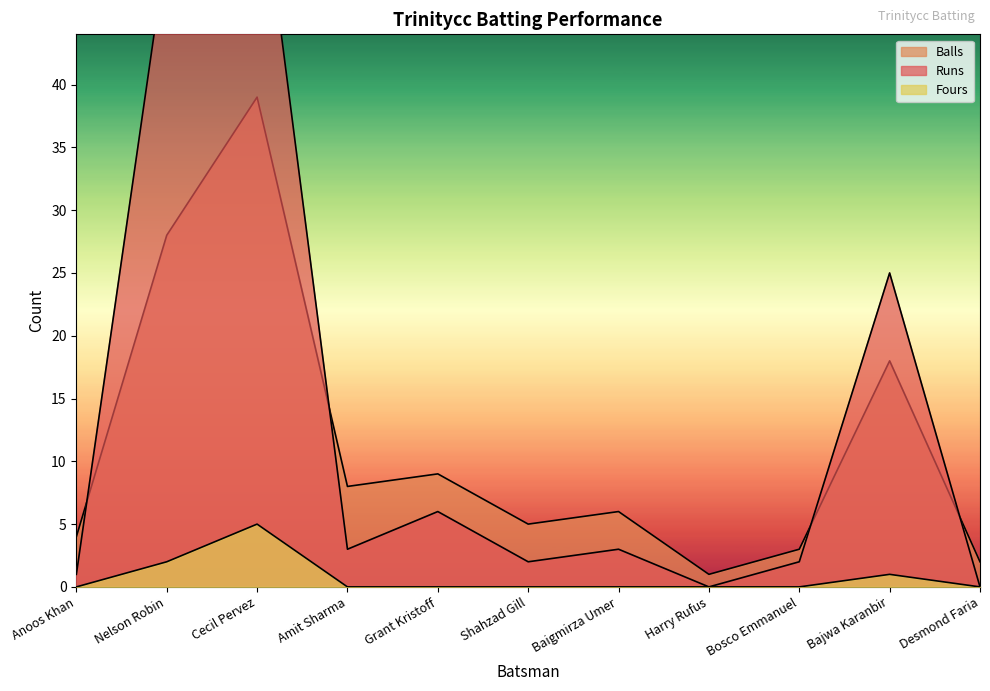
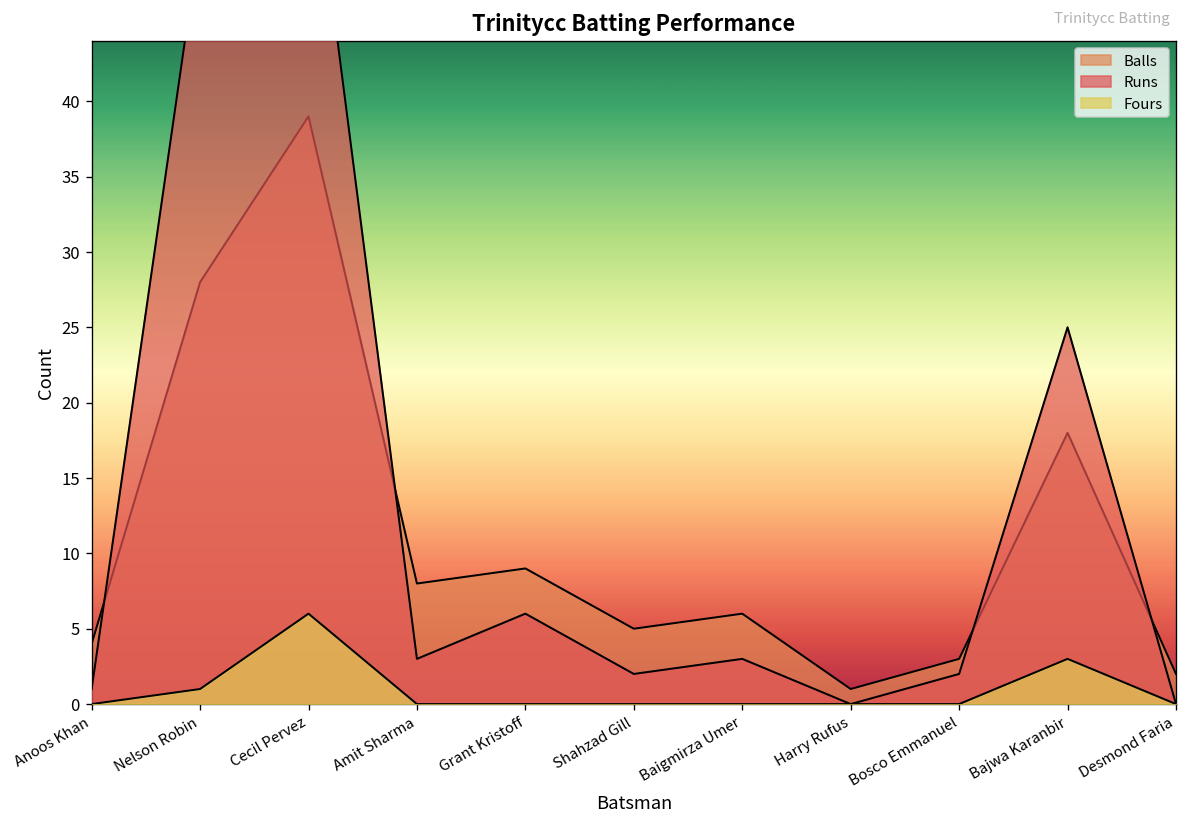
  {
    "Fours": {
      "Anoos Khan": 0,
-     "Nelson Robin": 2,
-     "Cecil Pervez": 5,
+     "Nelson Robin": 1,
+     "Cecil Pervez": 6,
      "Amit Sharma": 0,
      "Grant Kristoff": 0,
      "Shahzad Gill": 0,
      "Baigmirza Umer": 0,
      "Bosco Emmanuel": 0,
-     "Bajwa Karanbir": 1
+     "Bajwa Karanbir": 3
    }
  }
